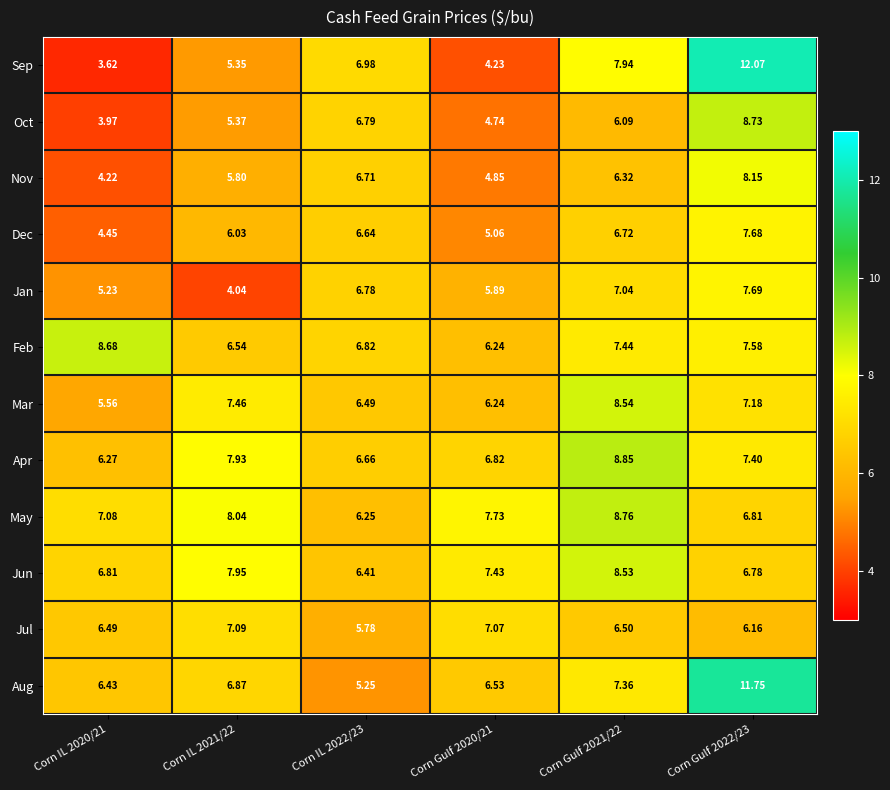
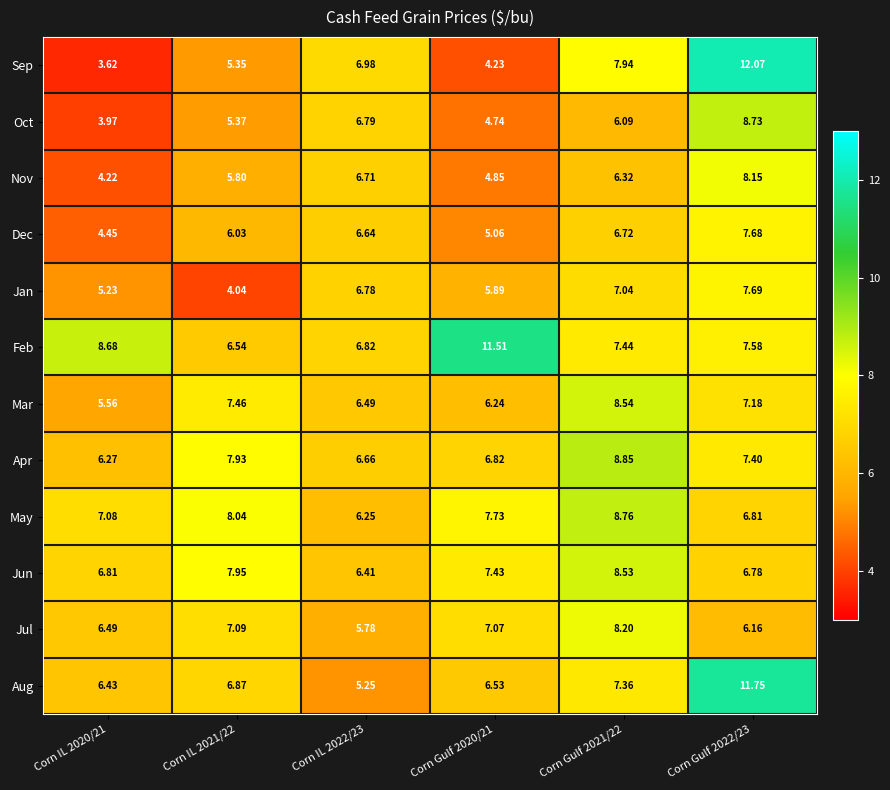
  {
    "Sep": {
      "Corn IL 2020/21": 3.62,
      "Corn IL 2021/22": 5.35,
      "Corn IL 2022/23": 6.98,
      "Corn Gulf 2020/21": 4.23,
      "Corn Gulf 2021/22": 7.94,
      "Corn Gulf 2022/23": 12.07
    },
    "Oct": {
      "Corn IL 2020/21": 3.97,
      "Corn IL 2021/22": 5.37,
      "Corn IL 2022/23": 6.79,
      "Corn Gulf 2020/21": 4.74,
      "Corn Gulf 2021/22": 6.09,
      "Corn Gulf 2022/23": 8.73
    },
    "Nov": {
      "Corn IL 2020/21": 4.22,
      "Corn IL 2021/22": 5.80,
      "Corn IL 2022/23": 6.71,
      "Corn Gulf 2020/21": 4.85,
      "Corn Gulf 2021/22": 6.32,
      "Corn Gulf 2022/23": 8.15
    },
    "Dec": {
      "Corn IL 2020/21": 4.45,
      "Corn IL 2021/22": 6.03,
      "Corn IL 2022/23": 6.64,
      "Corn Gulf 2020/21": 5.06,
      "Corn Gulf 2021/22": 6.72,
      "Corn Gulf 2022/23": 7.68
    },
    "Jan": {
      "Corn IL 2020/21": 5.23,
      "Corn IL 2021/22": 4.04,
      "Corn IL 2022/23": 6.78,
      "Corn Gulf 2020/21": 5.89,
      "Corn Gulf 2021/22": 7.04,
      "Corn Gulf 2022/23": 7.69
    },
    "Feb": {
      "Corn IL 2020/21": 8.68,
      "Corn IL 2021/22": 6.54,
      "Corn IL 2022/23": 6.82,
-     "Corn Gulf 2020/21": 6.24,
+     "Corn Gulf 2020/21": 11.51,
      "Corn Gulf 2021/22": 7.44,
      "Corn Gulf 2022/23": 7.58
    },
    "Mar": {
      "Corn IL 2020/21": 5.56,
      "Corn IL 2021/22": 7.46,
      "Corn IL 2022/23": 6.49,
      "Corn Gulf 2020/21": 6.24,
      "Corn Gulf 2021/22": 8.54,
      "Corn Gulf 2022/23": 7.18
    },
    "Apr": {
      "Corn IL 2020/21": 6.27,
      "Corn IL 2021/22": 7.93,
      "Corn IL 2022/23": 6.66,
      "Corn Gulf 2020/21": 6.82,
      "Corn Gulf 2021/22": 8.85,
      "Corn Gulf 2022/23": 7.40
    },
    "May": {
      "Corn IL 2020/21": 7.08,
      "Corn IL 2021/22": 8.04,
      "Corn IL 2022/23": 6.25,
      "Corn Gulf 2020/21": 7.73,
      "Corn Gulf 2021/22": 8.76,
      "Corn Gulf 2022/23": 6.81
    },
    "Jun": {
      "Corn IL 2020/21": 6.81,
      "Corn IL 2021/22": 7.95,
      "Corn IL 2022/23": 6.41,
      "Corn Gulf 2020/21": 7.43,
      "Corn Gulf 2021/22": 8.53,
      "Corn Gulf 2022/23": 6.78
    },
    "Jul": {
      "Corn IL 2020/21": 6.49,
      "Corn IL 2021/22": 7.09,
      "Corn IL 2022/23": 5.78,
      "Corn Gulf 2020/21": 7.07,
-     "Corn Gulf 2021/22": 6.50,
+     "Corn Gulf 2021/22": 8.20,
      "Corn Gulf 2022/23": 6.16
    },
    "Aug": {
      "Corn IL 2020/21": 6.43,
      "Corn IL 2021/22": 6.87,
      "Corn IL 2022/23": 5.25,
      "Corn Gulf 2020/21": 6.53,
      "Corn Gulf 2021/22": 7.36,
      "Corn Gulf 2022/23": 11.75
    }
  }
